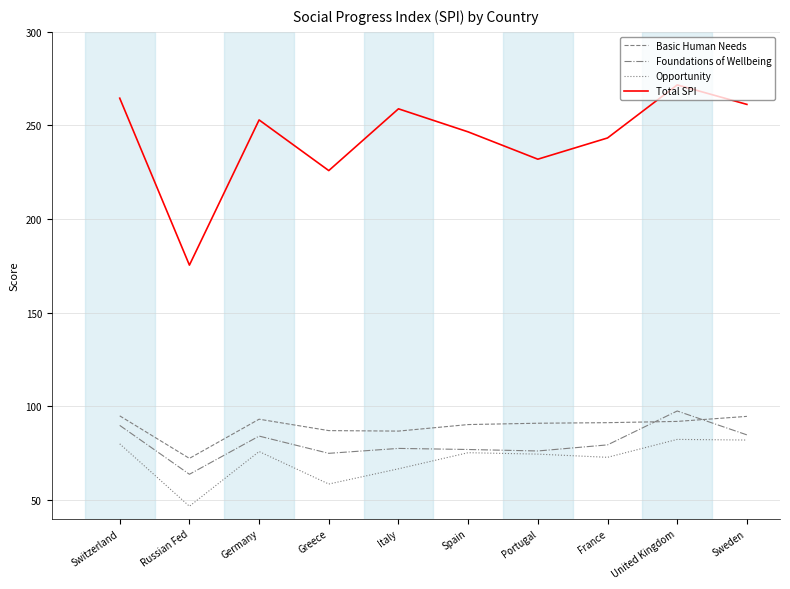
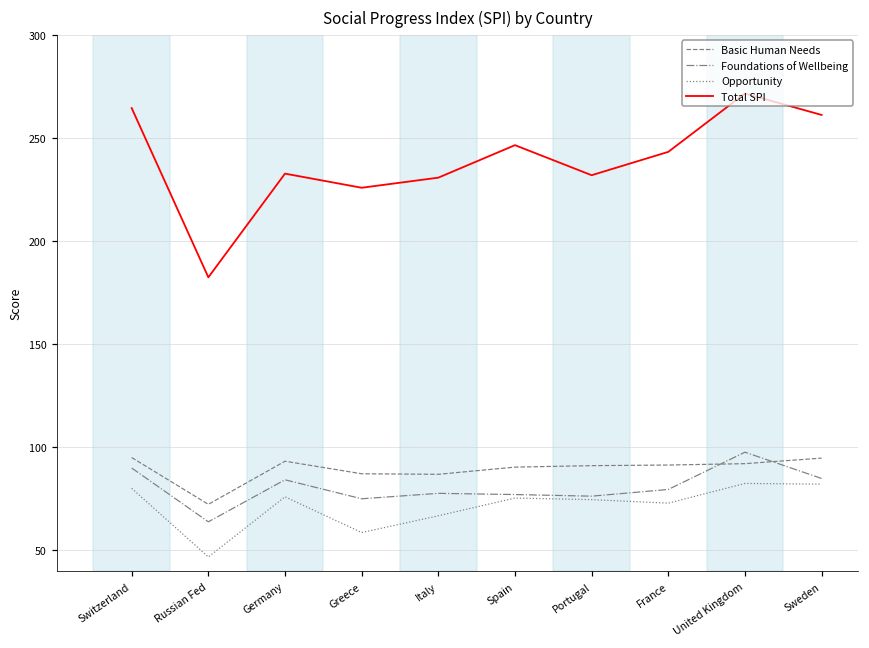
  {
    "Total SPI": {
      "Switzerland": 265,
-     "Russian Fed": 175,
-     "Germany": 253,
+     "Russian Fed": 182,
+     "Germany": 233,
      "Greece": 226,
-     "Italy": 259,
+     "Italy": 231,
      "Spain": 247,
      "Portugal": 232,
      "France": 243,
      "Sweden": 261
    }
  }
